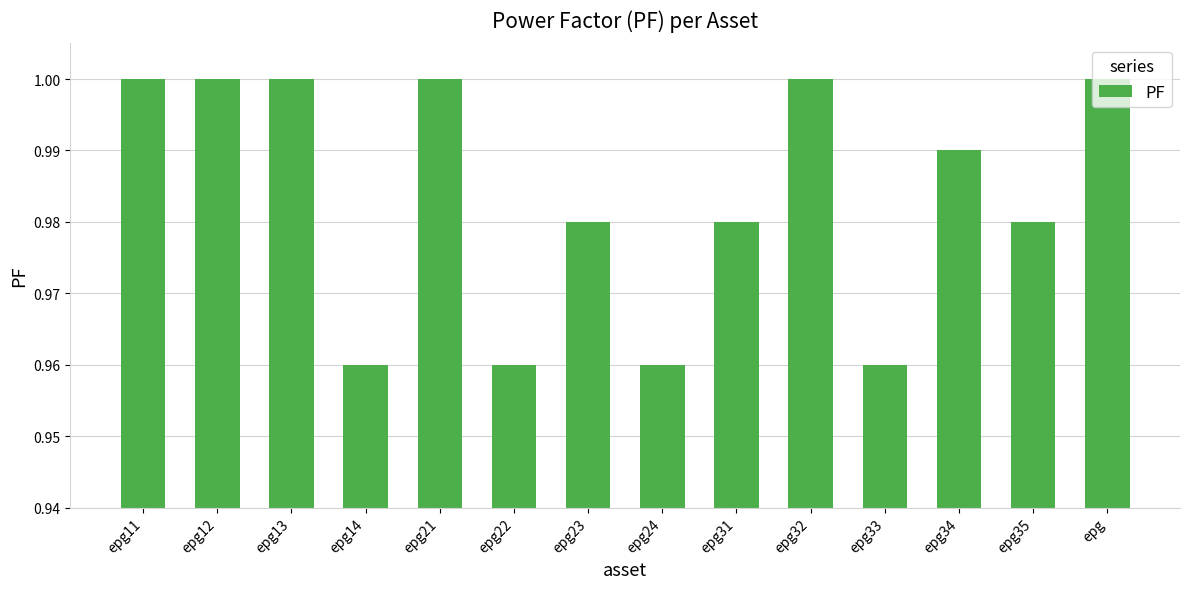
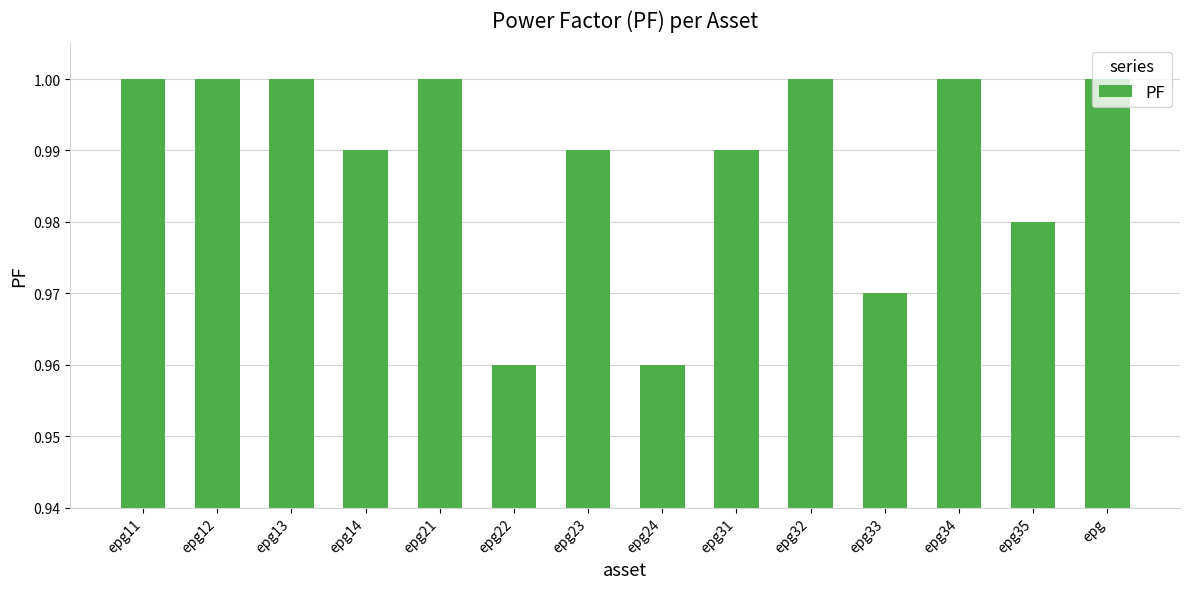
  {
    "epg11": 1.00,
    "epg12": 1.00,
    "epg13": 1.00,
-   "epg14": 0.96,
+   "epg14": 0.99,
    "epg21": 1.00,
    "epg22": 0.96,
-   "epg23": 0.98,
+   "epg23": 0.99,
    "epg24": 0.96,
-   "epg31": 0.98,
+   "epg31": 0.99,
    "epg32": 1.00,
-   "epg33": 0.96,
-   "epg34": 0.99,
+   "epg33": 0.97,
+   "epg34": 1.00,
    "epg35": 0.98
  }
